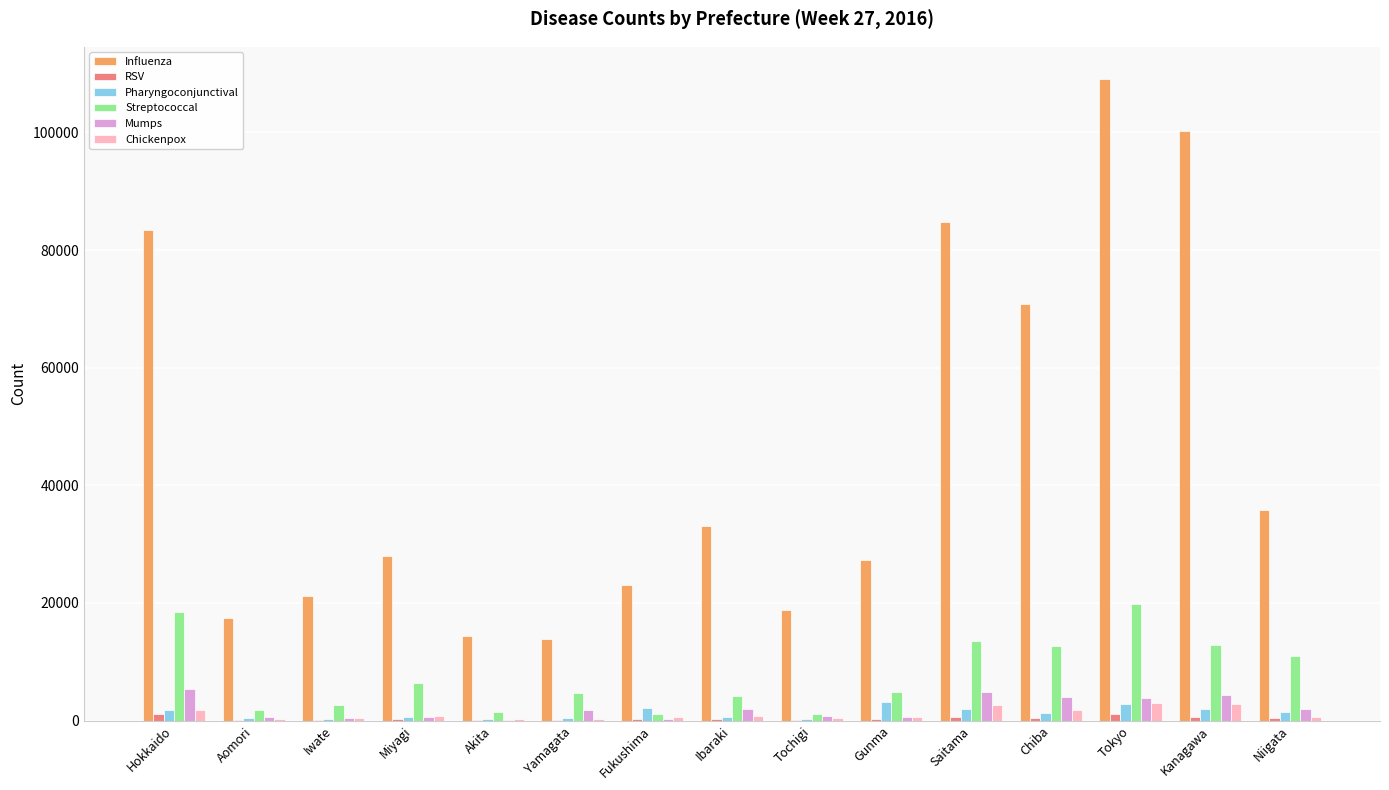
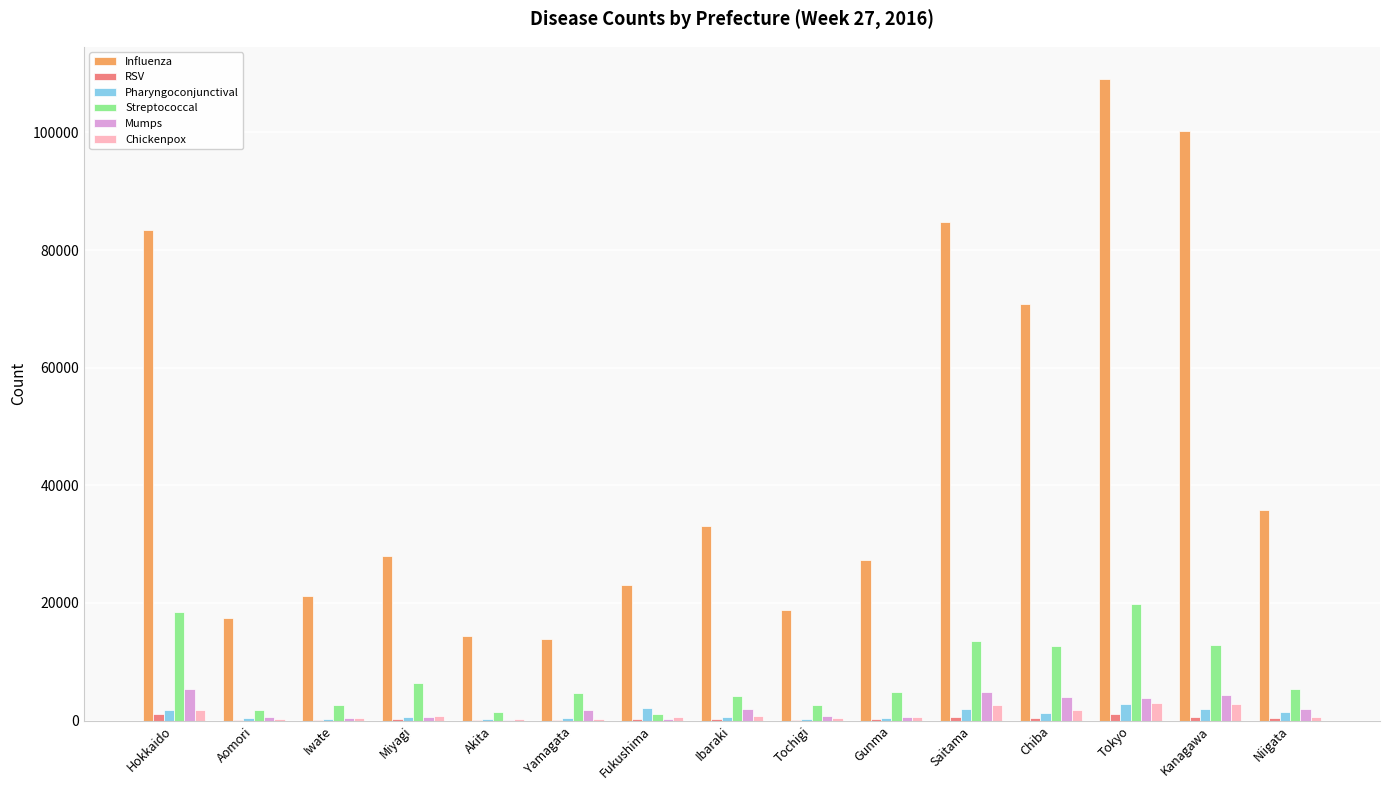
  {
    "Pharyngoconjunctival": {
      "Hokkaido": 2000,
      "Aomori": 0,
      "Miyagi": 1000,
      "Yamagata": 1000,
      "Fukushima": 2000,
      "Ibaraki": 1000,
-     "Gunma": 3000,
+     "Gunma": 1000,
      "Saitama": 2000,
      "Chiba": 1000,
      "Tokyo": 3000,
      "Kanagawa": 2000,
      "Niigata": 1000
    },
    "Streptococcal": {
      "Hokkaido": 19000,
      "Aomori": 2000,
      "Iwate": 3000,
      "Miyagi": 6000,
      "Akita": 1000,
      "Yamagata": 5000,
      "Fukushima": 1000,
      "Ibaraki": 4000,
-     "Tochigi": 1000,
+     "Tochigi": 3000,
      "Gunma": 5000,
      "Saitama": 13000,
      "Chiba": 13000,
      "Tokyo": 20000,
      "Kanagawa": 13000,
-     "Niigata": 11000
+     "Niigata": 5000
    }
  }
